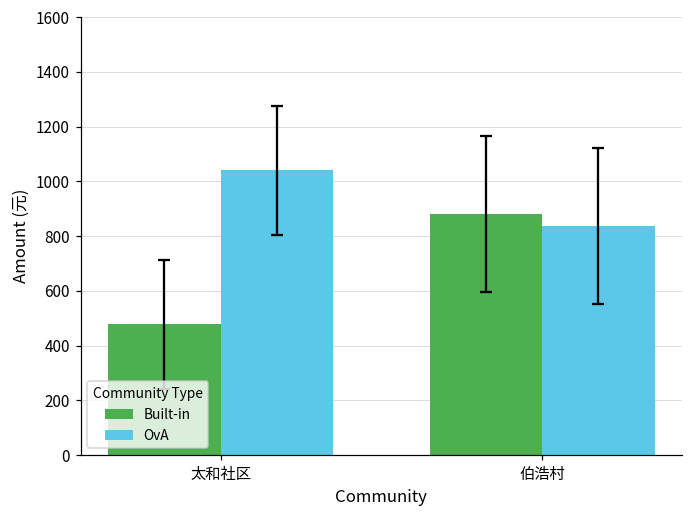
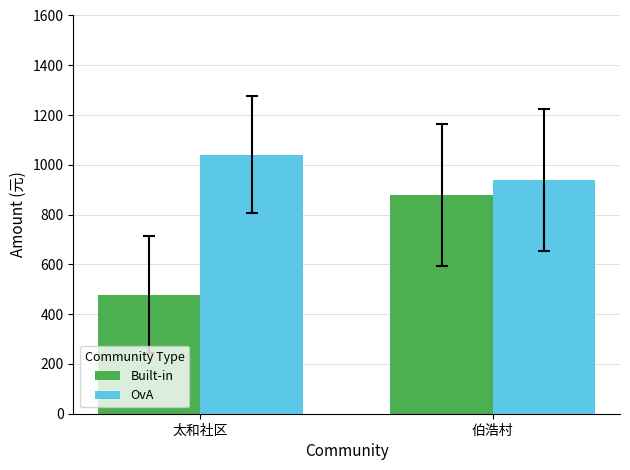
  {
    "Built-in": {
      "太和社区": 480,
      "伯浩村": 880
    },
    "OvA": {
      "太和社区": 1040,
-     "伯浩村": 840
+     "伯浩村": 940
    }
  }
